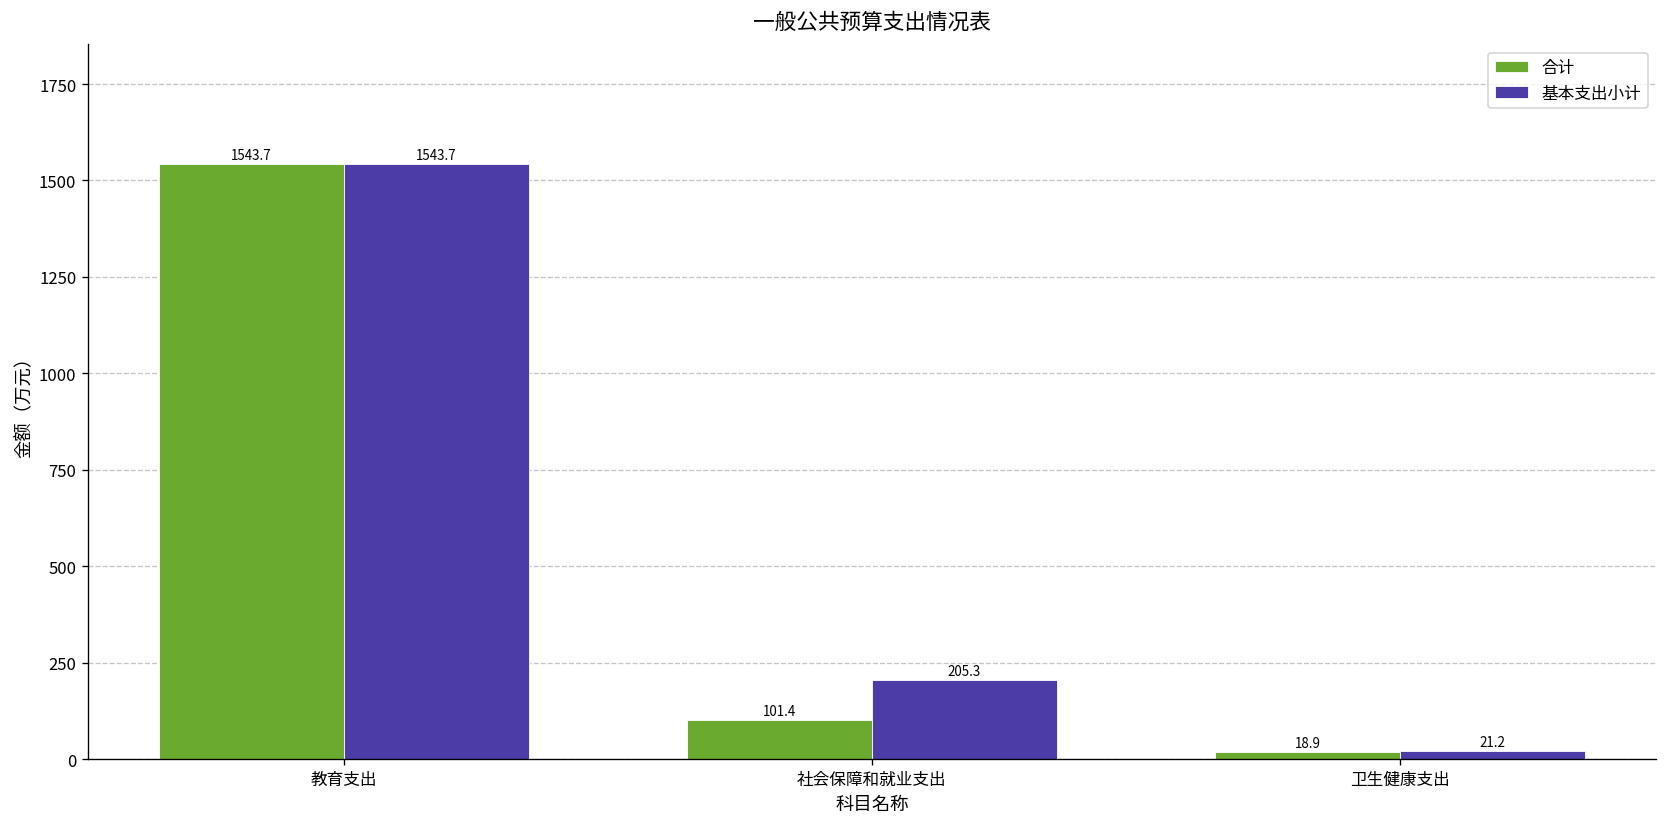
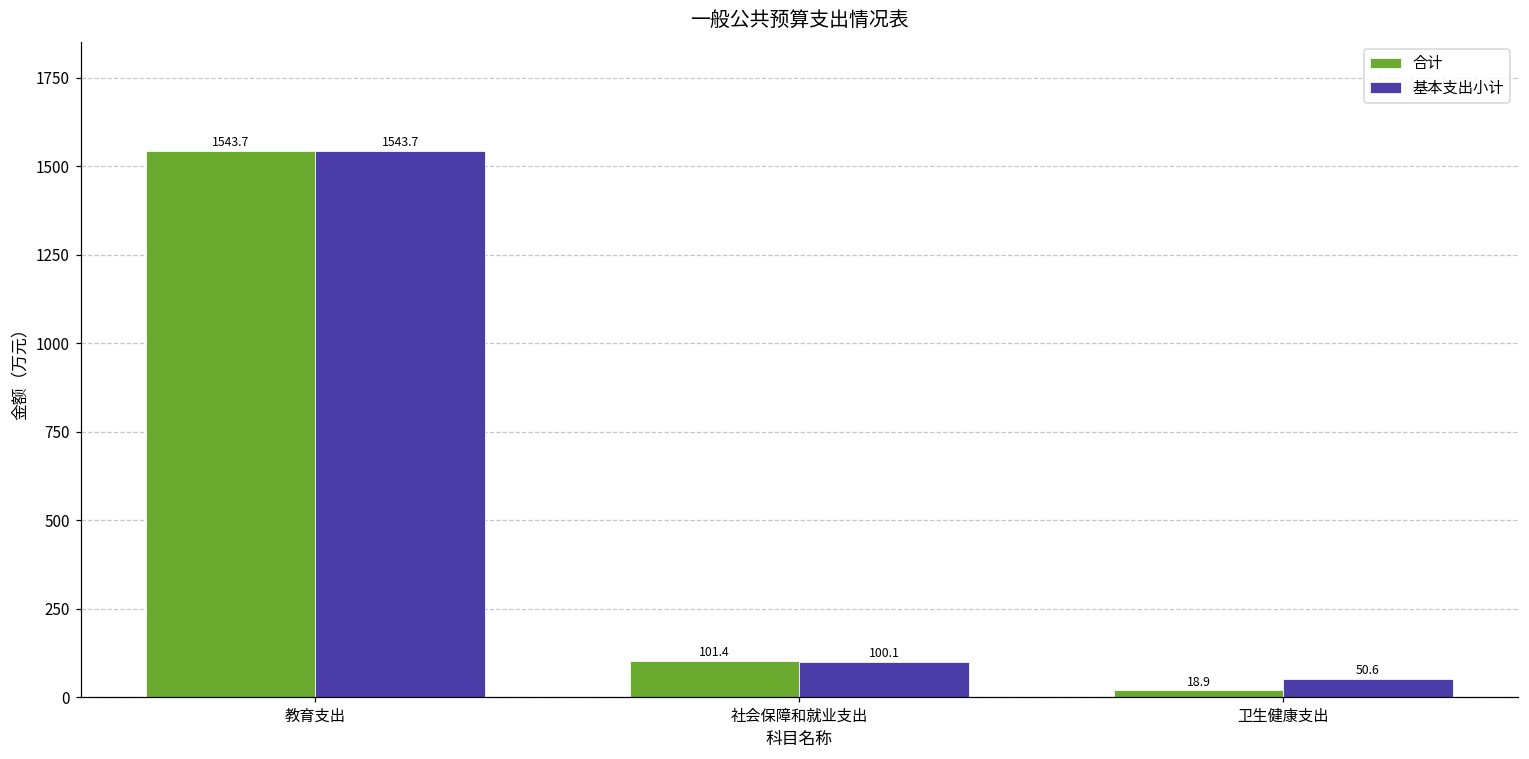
  {
    "合计": {
      "教育支出": 1543.7,
      "社会保障和就业支出": 101.4,
      "卫生健康支出": 18.9
    },
    "基本支出小计": {
      "教育支出": 1543.7,
-     "社会保障和就业支出": 205.3,
-     "卫生健康支出": 21.2
+     "社会保障和就业支出": 100.1,
+     "卫生健康支出": 50.6
    }
  }
